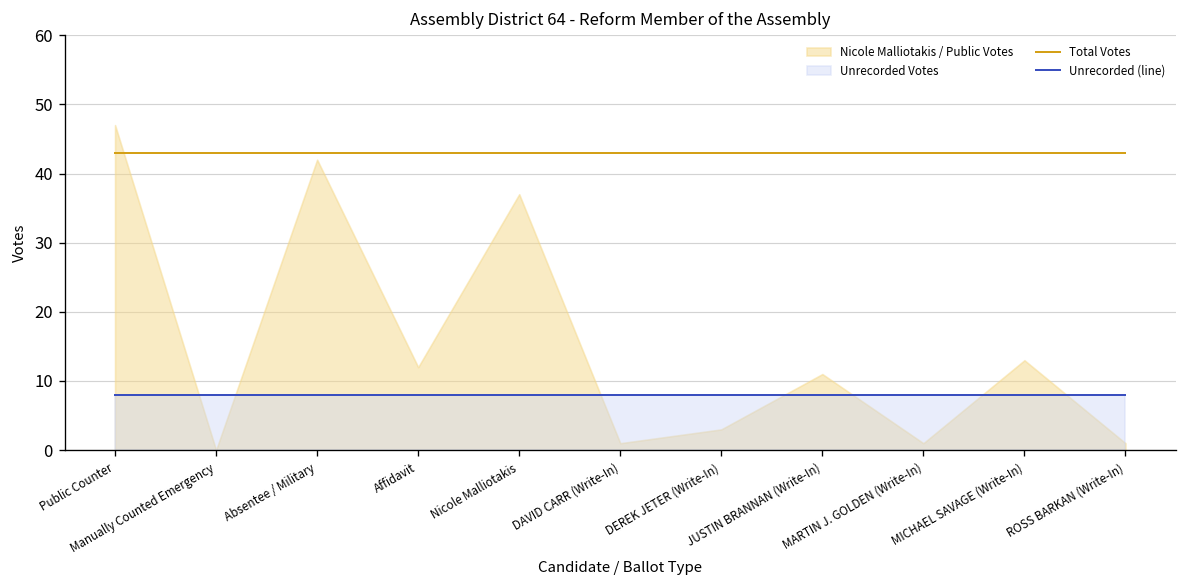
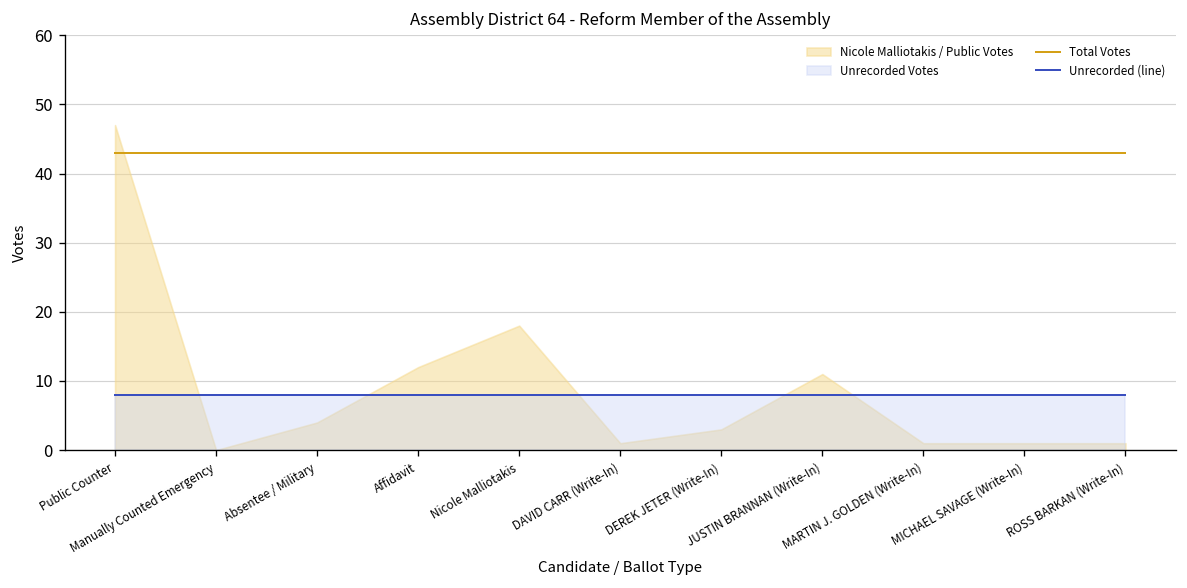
  {
    "Total Votes": {
      "Public Counter": 43,
      "Manually Counted Emergency": 43,
      "Absentee / Military": 43,
      "Affidavit": 43,
      "Nicole Malliotakis": 43,
      "DAVID CARR (Write-In)": 43,
      "DEREK JETER (Write-In)": 43,
      "JUSTIN BRANNAN (Write-In)": 43,
      "MARTIN J. GOLDEN (Write-In)": 43,
      "MICHAEL SAVAGE (Write-In)": 43,
      "ROSS BARKAN (Write-In)": 43
    },
    "Nicole Malliotakis / Public Votes": {
      "Public Counter": 47,
      "Manually Counted Emergency": 0,
-     "Absentee / Military": 42,
+     "Absentee / Military": 4,
      "Affidavit": 12,
-     "Nicole Malliotakis": 37,
+     "Nicole Malliotakis": 18,
      "DAVID CARR (Write-In)": 1,
      "DEREK JETER (Write-In)": 3,
      "JUSTIN BRANNAN (Write-In)": 11,
      "MARTIN J. GOLDEN (Write-In)": 1,
-     "MICHAEL SAVAGE (Write-In)": 13,
+     "MICHAEL SAVAGE (Write-In)": 1,
      "ROSS BARKAN (Write-In)": 1
    },
    "Unrecorded Votes": {
      "Public Counter": 8,
      "Manually Counted Emergency": 8,
      "Absentee / Military": 8,
      "Affidavit": 8,
      "Nicole Malliotakis": 8,
      "DAVID CARR (Write-In)": 8,
      "DEREK JETER (Write-In)": 8,
      "JUSTIN BRANNAN (Write-In)": 8,
      "MARTIN J. GOLDEN (Write-In)": 8,
      "MICHAEL SAVAGE (Write-In)": 8,
      "ROSS BARKAN (Write-In)": 8
    }
  }
